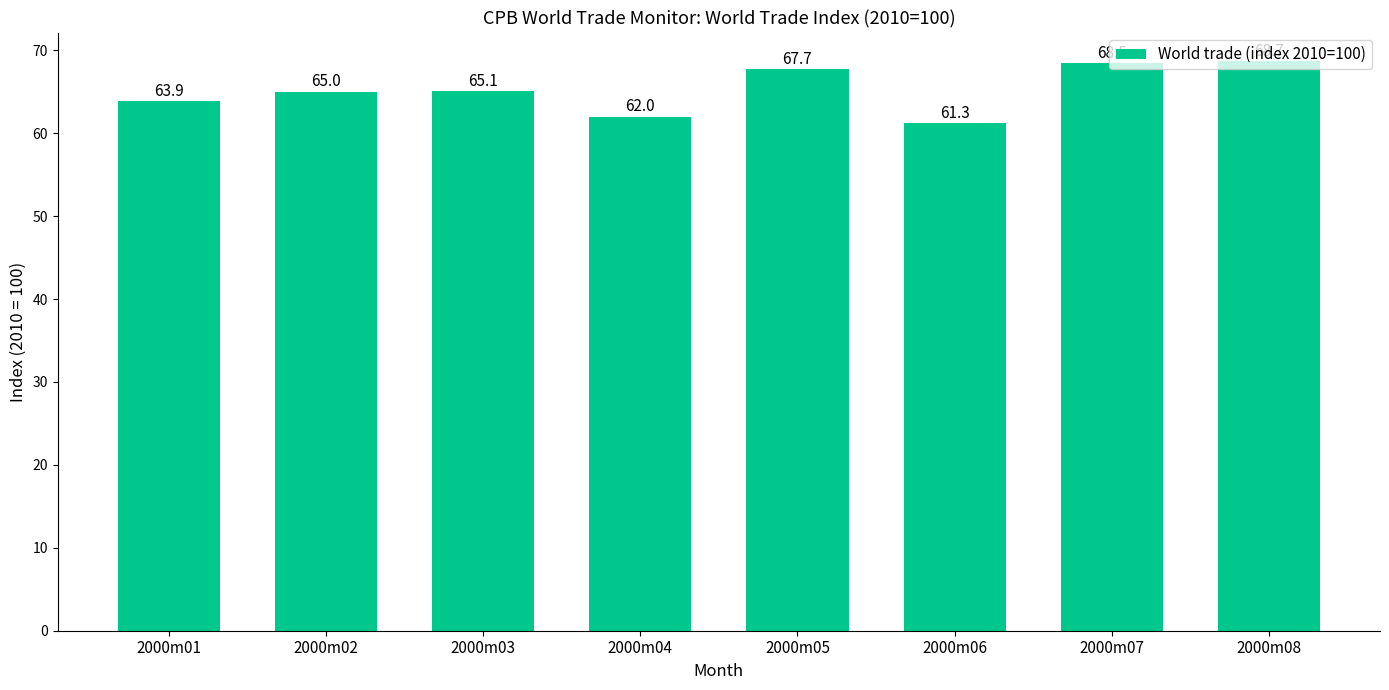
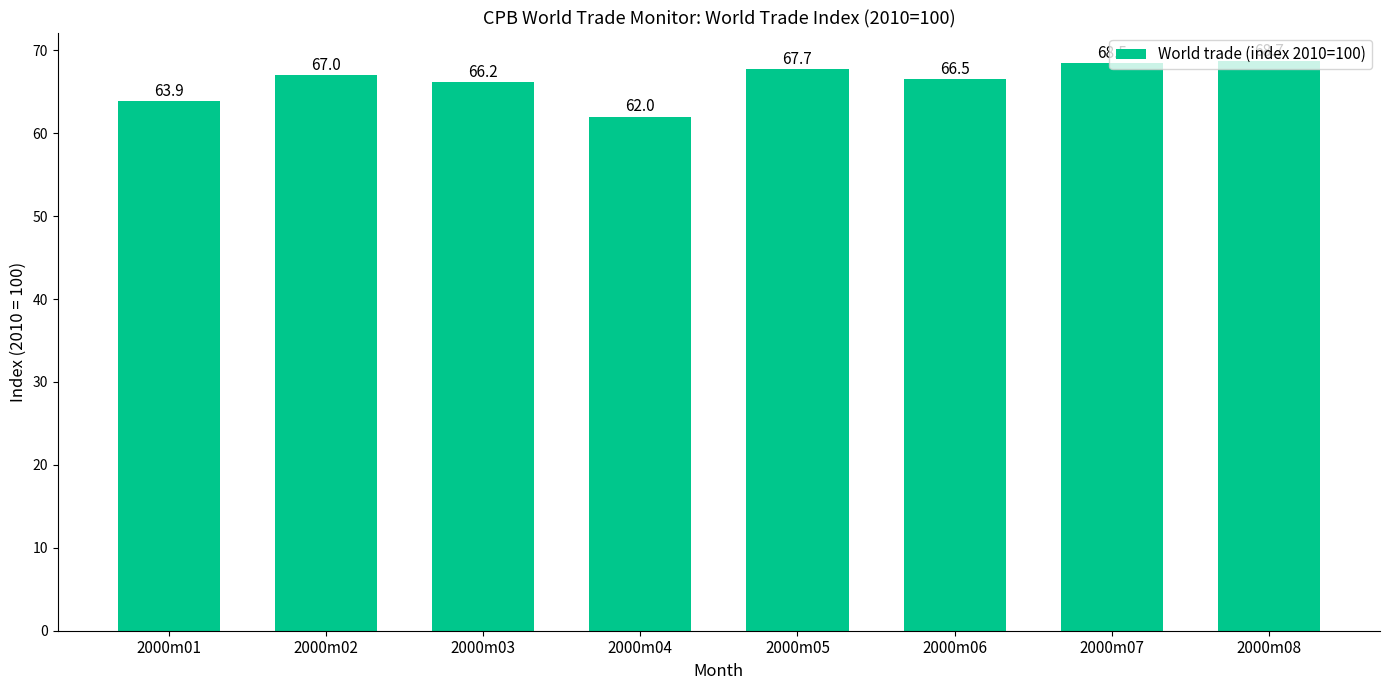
  {
    "2000m01": 63.9,
-   "2000m02": 65.0,
-   "2000m03": 65.1,
+   "2000m02": 67.0,
+   "2000m03": 66.2,
    "2000m04": 62.0,
    "2000m05": 67.7,
-   "2000m06": 61.3
+   "2000m06": 66.5
  }
